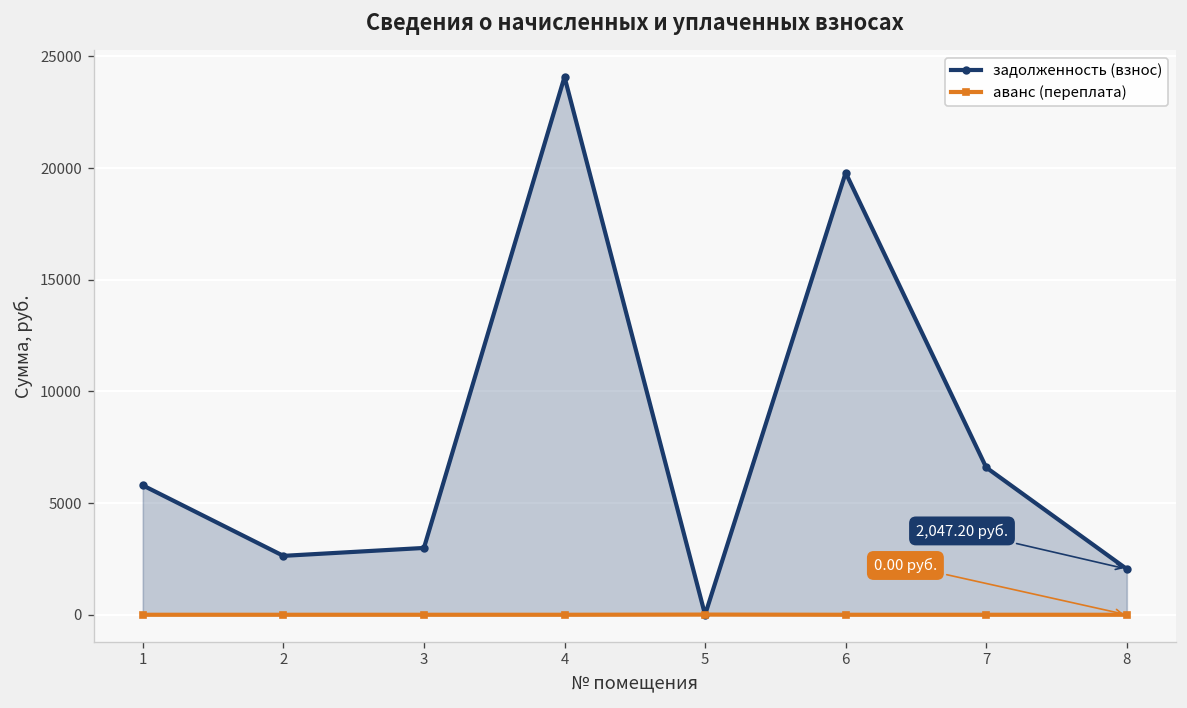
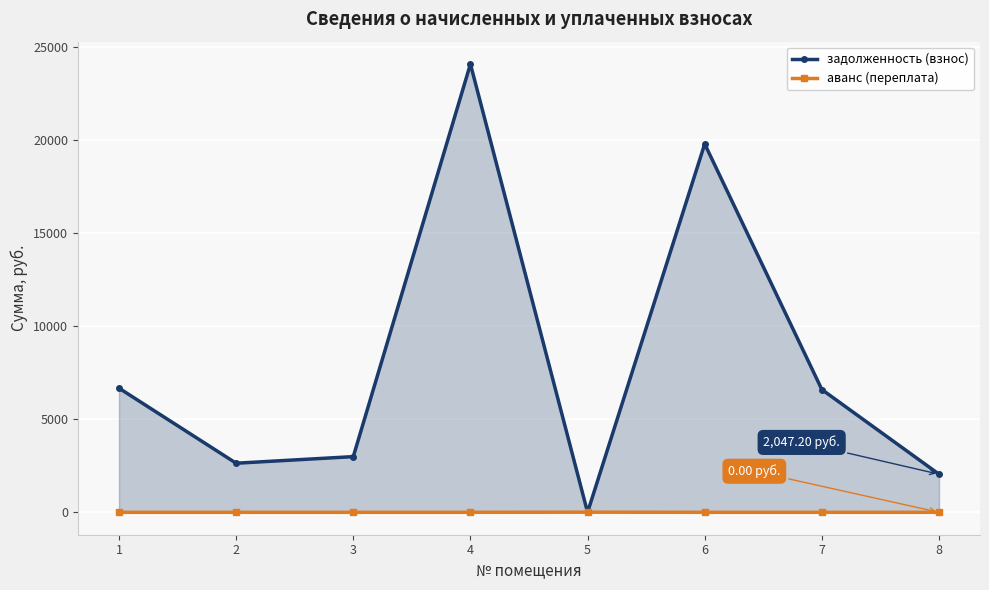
  {
    "задолженность (взнос)": {
-     "1": 5800,
+     "1": 6700,
      "2": 2600,
      "3": 3000,
      "4": 24100,
      "6": 19800,
      "7": 6600
    },
    "аванс (переплата)": {
      "1": 0,
      "2": 0,
      "3": 0,
      "4": 0,
      "6": 0,
      "8": 0
    }
  }
